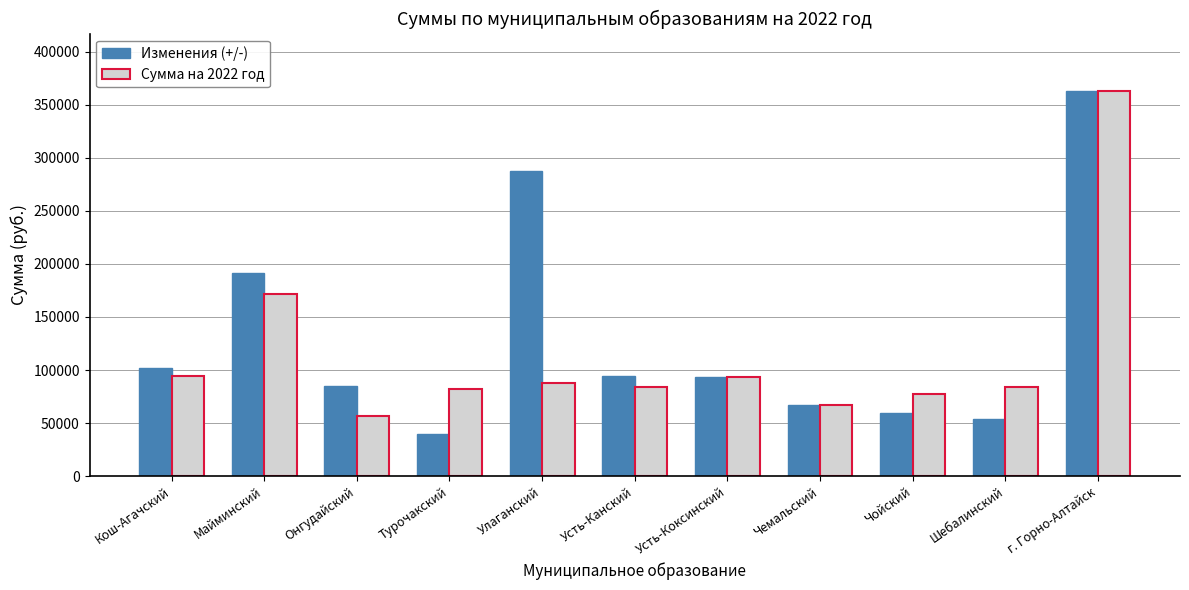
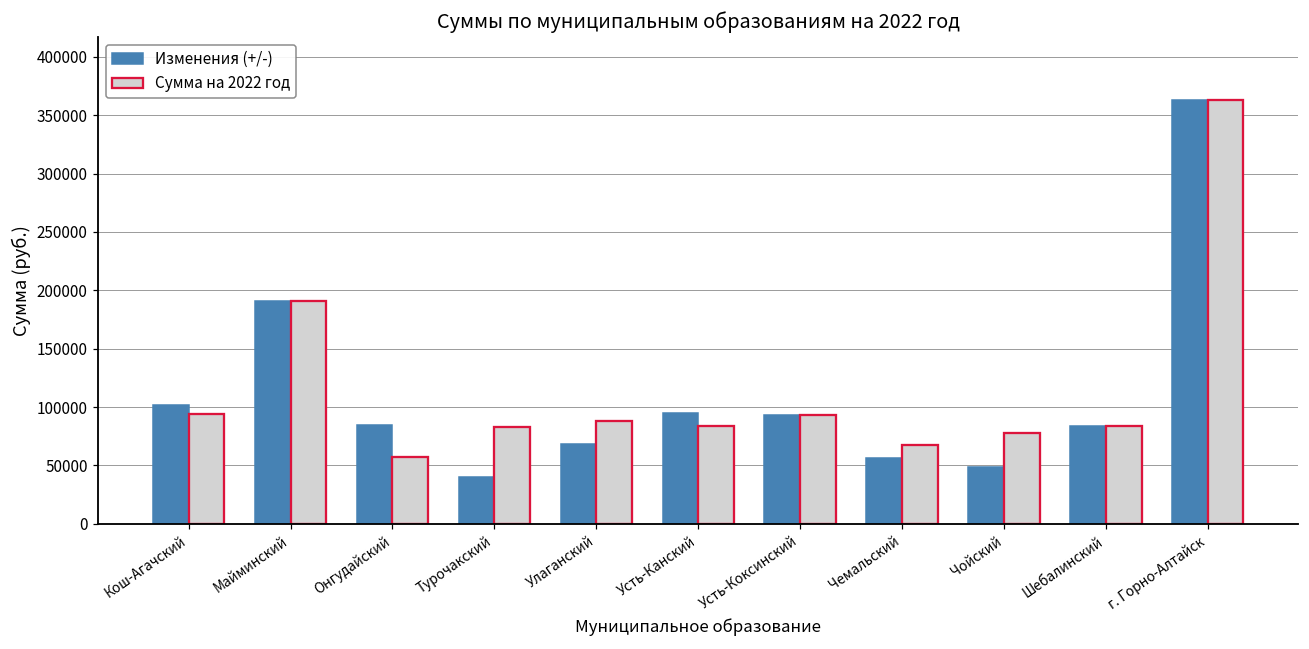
  {
    "Изменения (+/-)": {
      "Кош-Агачский": 102000,
      "Майминский": 191000,
      "Онгудайский": 85000,
      "Турочакский": 40000,
-     "Улаганский": 288000,
+     "Улаганский": 69000,
      "Усть-Канский": 95000,
      "Усть-Коксинский": 93000,
-     "Чемальский": 67000,
-     "Чойский": 59000,
-     "Шебалинский": 54000,
+     "Чемальский": 57000,
+     "Чойский": 49000,
+     "Шебалинский": 84000,
      "г. Горно-Алтайск": 363000
    },
    "Сумма на 2022 год": {
      "Кош-Агачский": 94000,
-     "Майминский": 172000,
+     "Майминский": 191000,
      "Онгудайский": 57000,
      "Турочакский": 83000,
      "Улаганский": 88000,
      "Усть-Канский": 84000,
      "Усть-Коксинский": 93000,
      "Чемальский": 67000,
      "Чойский": 78000,
      "Шебалинский": 84000,
      "г. Горно-Алтайск": 363000
    }
  }
